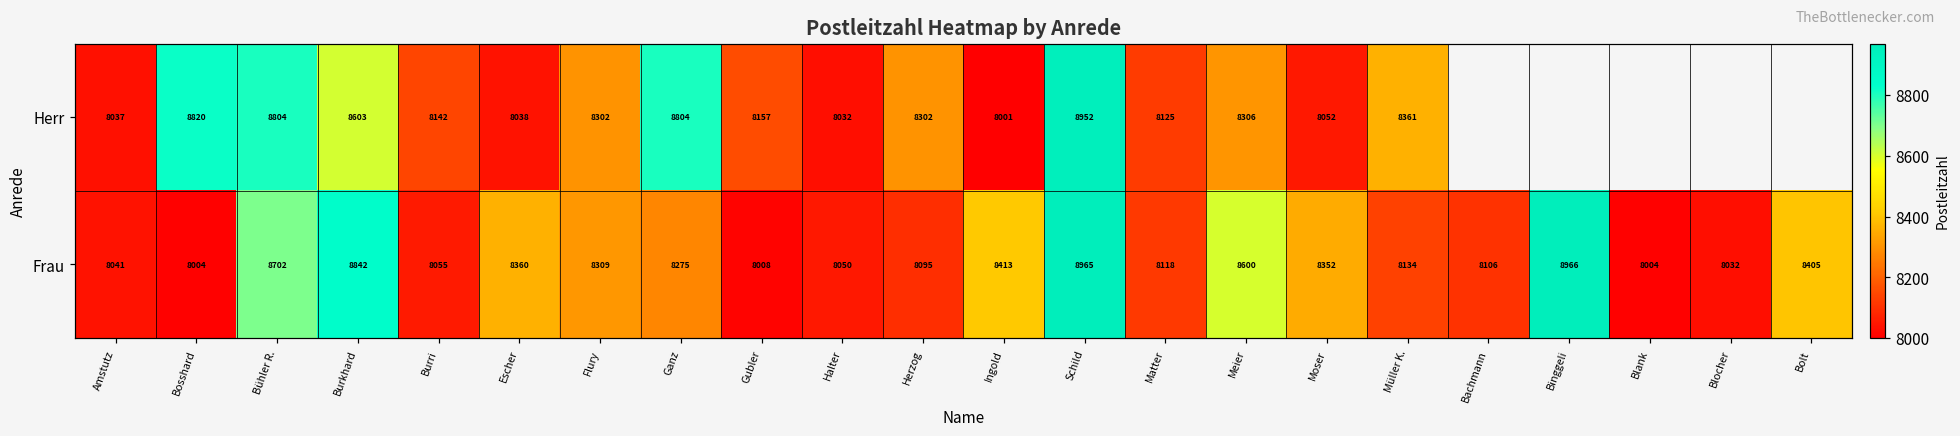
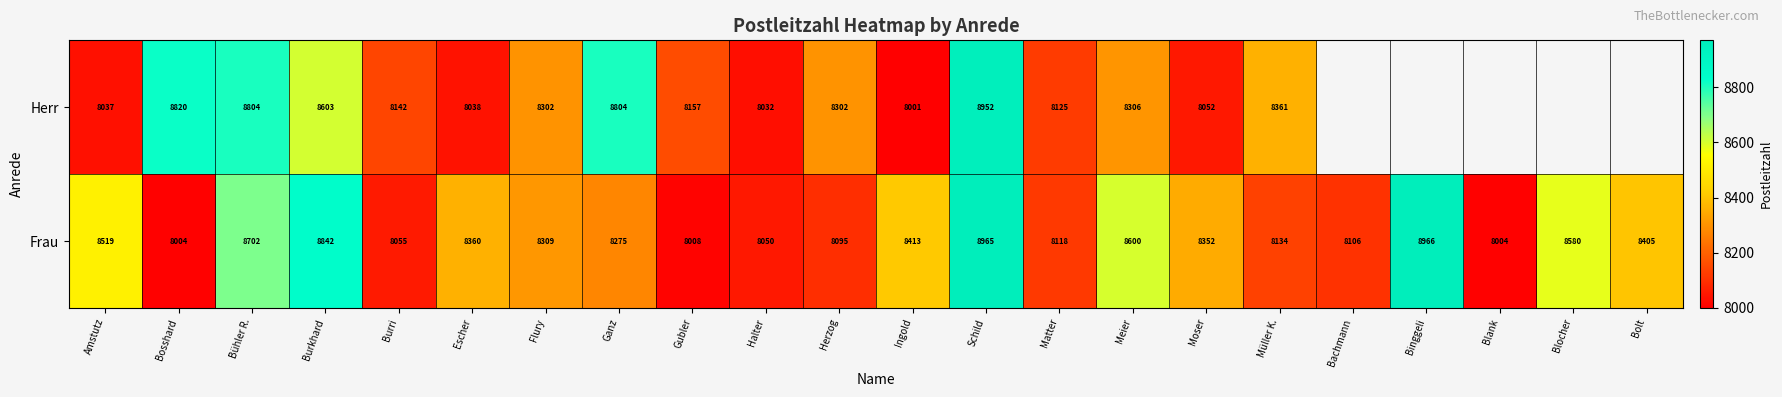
  {
    "Herr": {
      "Amstutz": 8037,
      "Bosshard": 8820,
      "Bühler R.": 8804,
      "Burkhard": 8603,
      "Burri": 8142,
      "Escher": 8038,
      "Flury": 8302,
      "Ganz": 8804,
      "Gubler": 8157,
      "Halter": 8032,
      "Herzog": 8302,
      "Ingold": 8001,
      "Schild": 8952,
      "Matter": 8125,
      "Meier": 8306,
      "Moser": 8052,
      "Müller K.": 8361
    },
    "Frau": {
-     "Amstutz": 8041,
+     "Amstutz": 8519,
      "Bosshard": 8004,
      "Bühler R.": 8702,
      "Burkhard": 8842,
      "Burri": 8055,
      "Escher": 8360,
      "Flury": 8309,
      "Ganz": 8275,
      "Gubler": 8008,
      "Halter": 8050,
      "Herzog": 8095,
      "Ingold": 8413,
      "Schild": 8965,
      "Matter": 8118,
      "Meier": 8600,
      "Moser": 8352,
      "Müller K.": 8134,
      "Bachmann": 8106,
      "Binggeli": 8966,
      "Blank": 8004,
-     "Blocher": 8032,
+     "Blocher": 8580,
      "Bolt": 8405
    }
  }
